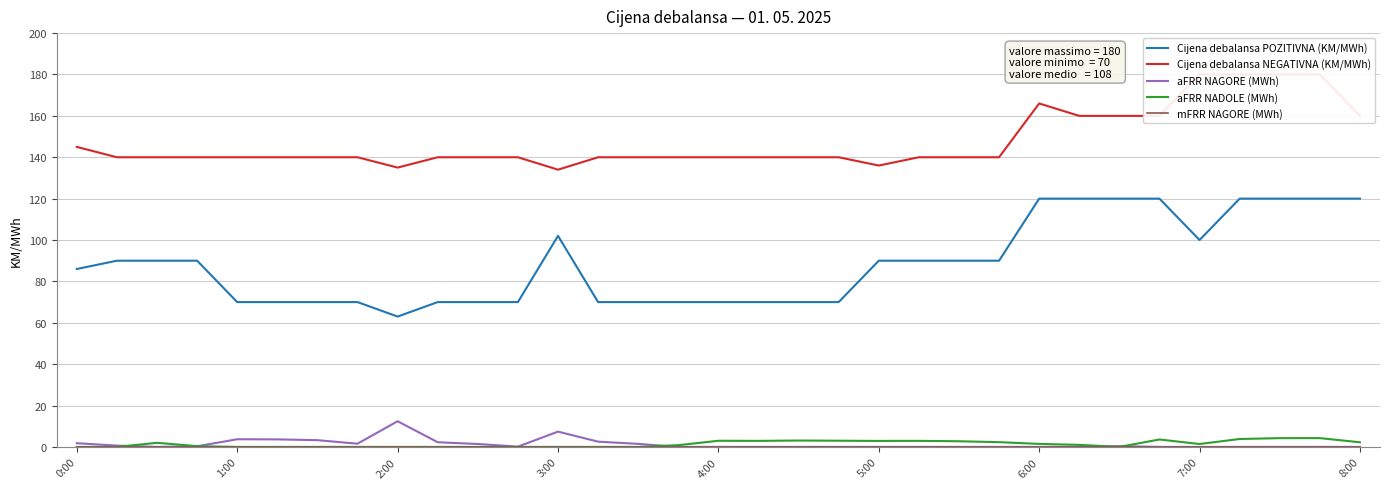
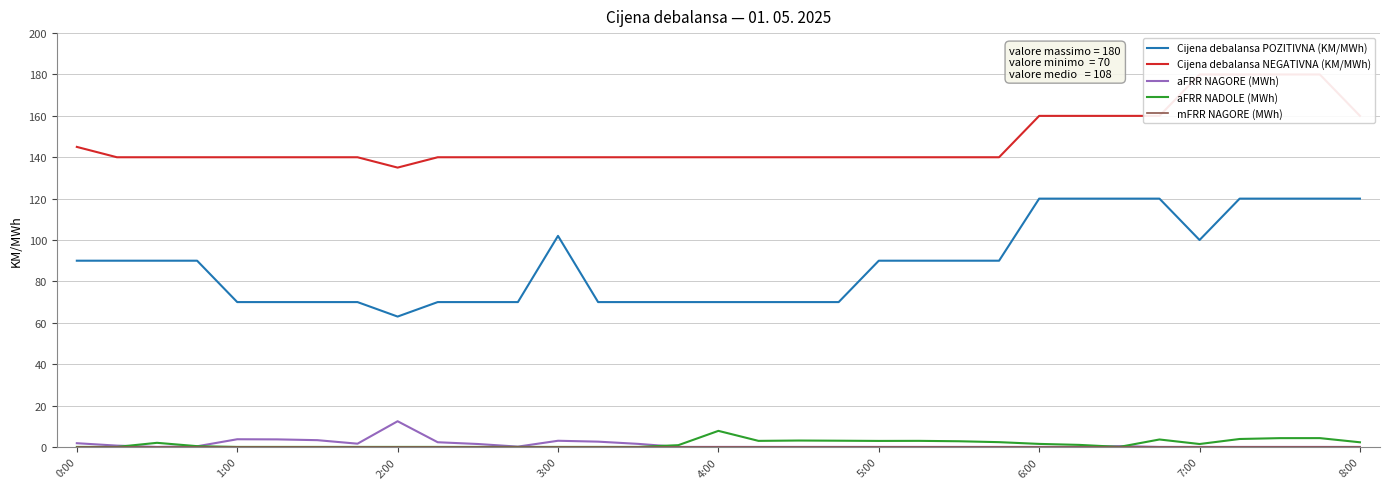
  {
    "Cijena debalansa POZITIVNA (KM/MWh)": {
-     "0:00": 86,
+     "0:00": 90,
      "1:00": 70,
      "2:00": 63,
      "3:00": 102,
      "4:00": 70,
      "5:00": 90,
      "6:00": 120,
      "7:00": 100,
      "8:00": 120
    },
    "Cijena debalansa NEGATIVNA (KM/MWh)": {
      "0:00": 145,
      "1:00": 140,
      "2:00": 135,
-     "3:00": 134,
+     "3:00": 140,
      "4:00": 140,
-     "5:00": 136,
-     "6:00": 166
+     "5:00": 140,
+     "6:00": 160
    },
    "aFRR NAGORE (MWh)": {
      "0:00": 2,
      "1:00": 4,
      "2:00": 12,
-     "3:00": 7
+     "3:00": 3
    },
    "aFRR NADOLE (MWh)": {
-     "4:00": 3,
+     "4:00": 8,
      "5:00": 3,
      "6:00": 1,
      "7:00": 1,
      "8:00": 2
    }
  }
